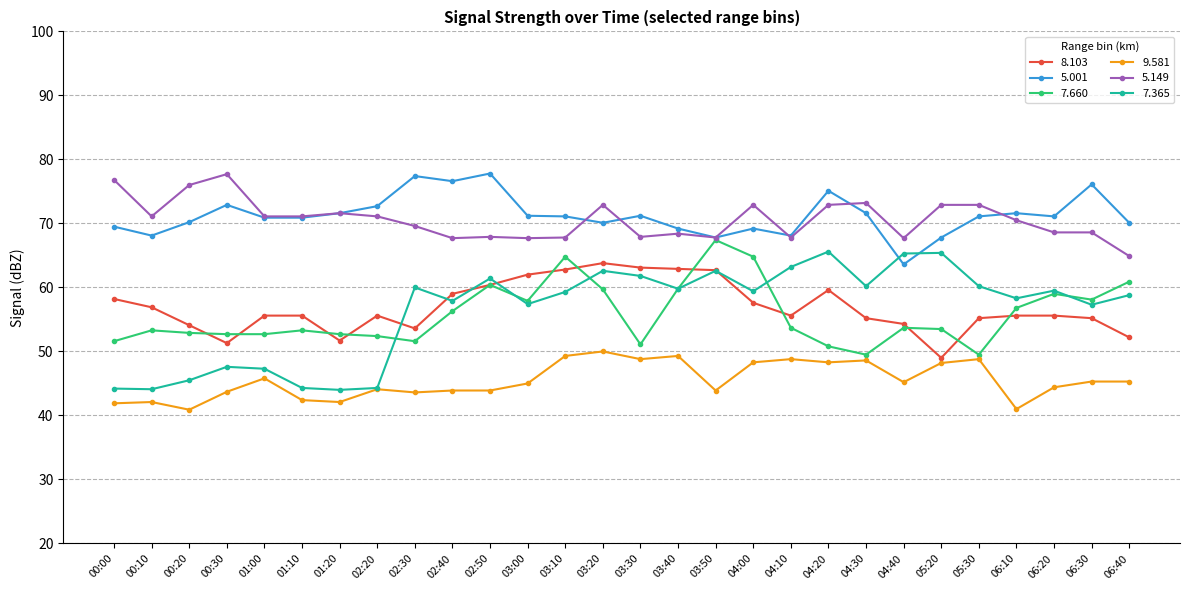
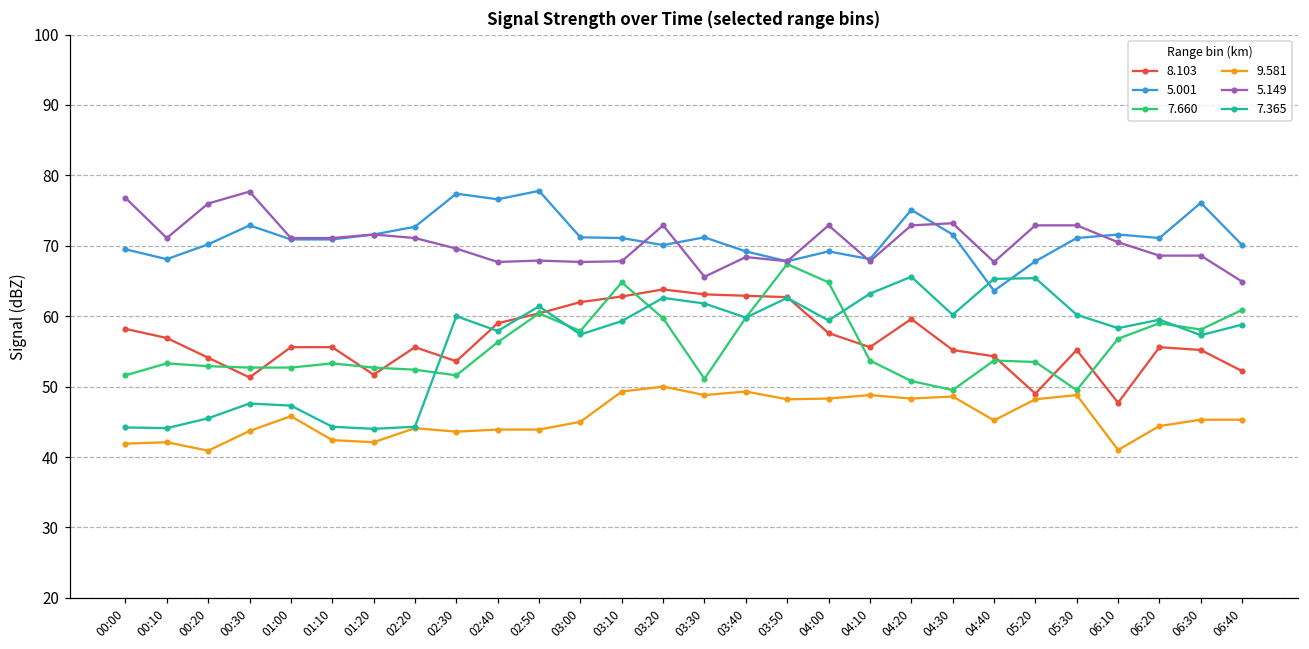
  {
    "8.103": {
      "00:00": 58,
      "00:10": 57,
      "00:20": 54,
      "00:30": 51,
      "01:00": 56,
      "01:10": 56,
      "01:20": 52,
      "02:20": 56,
      "02:30": 54,
      "02:40": 59,
      "03:00": 62,
      "03:10": 63,
      "03:20": 64,
      "03:30": 63,
      "03:40": 63,
      "04:00": 58,
      "04:10": 56,
      "04:20": 60,
      "04:30": 55,
      "04:40": 54,
      "05:20": 49,
      "05:30": 55,
-     "06:10": 56,
+     "06:10": 48,
      "06:20": 56,
      "06:30": 55,
      "06:40": 52
    },
    "5.001": {
      "00:00": 70,
      "00:10": 68,
      "00:20": 70,
      "00:30": 73,
      "02:20": 73,
      "02:30": 77,
      "02:40": 77,
      "02:50": 78,
      "03:00": 71,
      "03:10": 71,
      "03:20": 70,
      "03:30": 71,
      "03:40": 69,
      "04:00": 69,
      "04:20": 75,
      "04:30": 72,
      "04:40": 64,
      "05:20": 68,
      "05:30": 71,
      "06:10": 72,
      "06:20": 71,
      "06:30": 76,
      "06:40": 70
    },
    "9.581": {
      "00:00": 42,
      "00:10": 42,
      "00:20": 41,
      "00:30": 44,
      "01:00": 46,
      "01:10": 42,
      "01:20": 42,
      "02:30": 44,
      "02:40": 44,
      "02:50": 44,
      "03:00": 45,
      "03:10": 49,
      "03:20": 50,
      "03:30": 49,
      "03:40": 49,
-     "03:50": 44,
+     "03:50": 48,
      "04:00": 48,
      "04:10": 49,
      "04:20": 48,
      "04:30": 49,
      "04:40": 45,
      "05:20": 48,
      "05:30": 49,
      "06:10": 41,
      "06:20": 44,
      "06:30": 45,
      "06:40": 45
    },
    "5.149": {
      "00:00": 77,
      "00:10": 71,
      "00:20": 76,
      "00:30": 78,
      "02:20": 71,
      "02:30": 70,
      "02:40": 68,
      "02:50": 68,
      "03:00": 68,
      "03:10": 68,
      "03:20": 73,
-     "03:30": 68,
+     "03:30": 66,
      "03:40": 68,
      "04:00": 73,
      "04:20": 73,
      "04:30": 73,
      "04:40": 68,
      "05:20": 73,
      "05:30": 73,
      "06:10": 71,
      "06:20": 69,
      "06:30": 69,
      "06:40": 65
    }
  }
